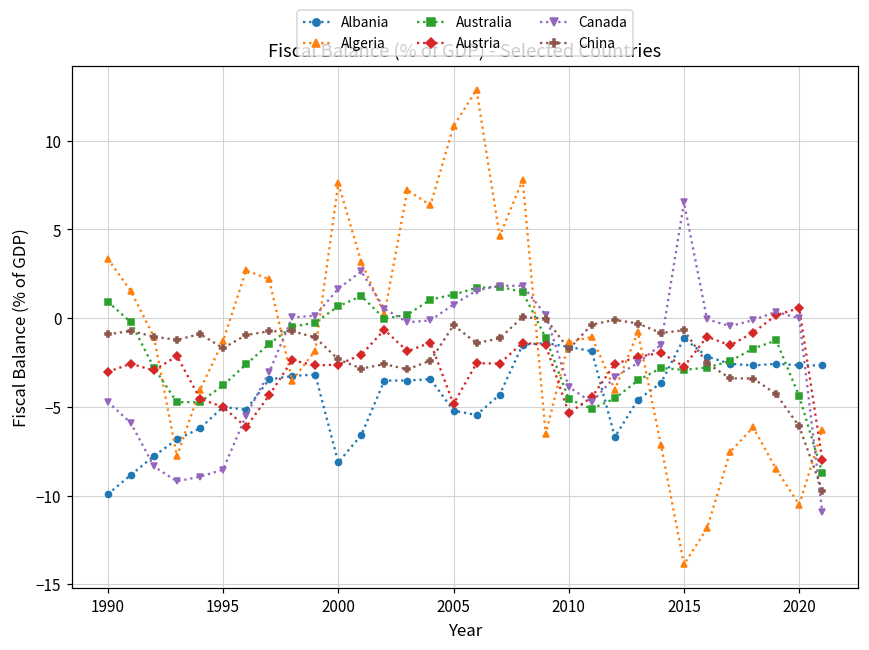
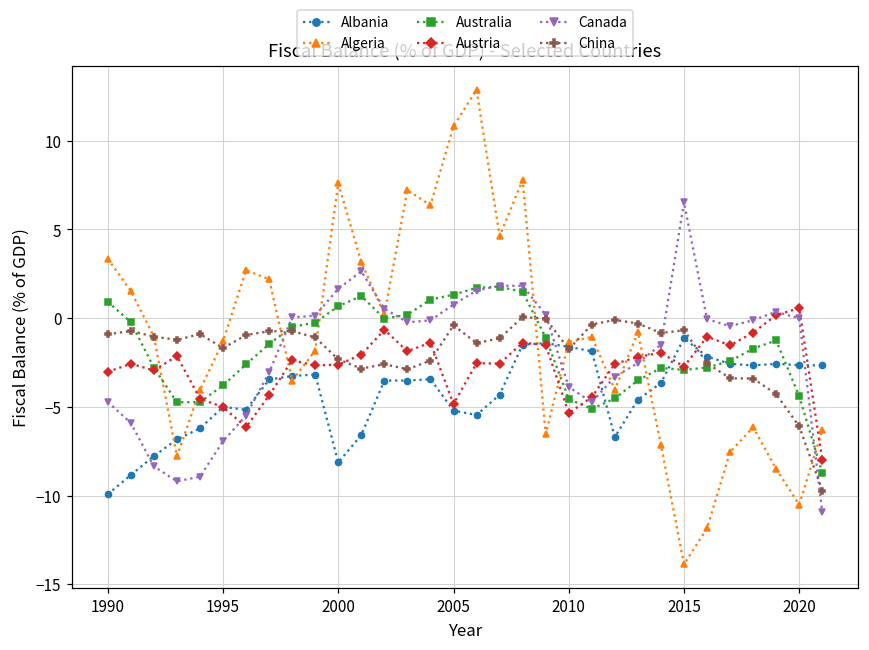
  {
    "Albania": {
      "1990": -9.9,
      "2000": -8.1,
      "2005": -5.2,
      "2015": -1.1,
      "2020": -2.7
    },
    "Algeria": {
      "1990": 3.4,
      "1995": -1.3,
      "2000": 7.6,
      "2005": 10.8,
      "2010": -1.3,
      "2015": -13.9,
      "2020": -10.5
    },
    "Australia": {
      "1990": 0.9,
      "1995": -3.8,
      "2000": 0.7,
      "2005": 1.3,
      "2010": -4.6,
      "2015": -2.9,
      "2020": -4.4
    },
    "Austria": {
      "1990": -3.0,
      "2000": -2.6,
      "2005": -4.8,
      "2010": -5.4,
      "2015": -2.7,
      "2020": 0.6
    },
    "Canada": {
      "1990": -4.7,
-     "1995": -8.5,
+     "1995": -6.9,
      "2000": 1.7,
      "2005": 0.8,
      "2010": -3.9,
      "2015": 6.5,
      "2020": 0.0
    },
    "China": {
      "1990": -0.9,
      "1995": -1.7,
      "2000": -2.3,
      "2005": -0.4,
      "2015": -0.7,
      "2020": -6.1
    }
  }
